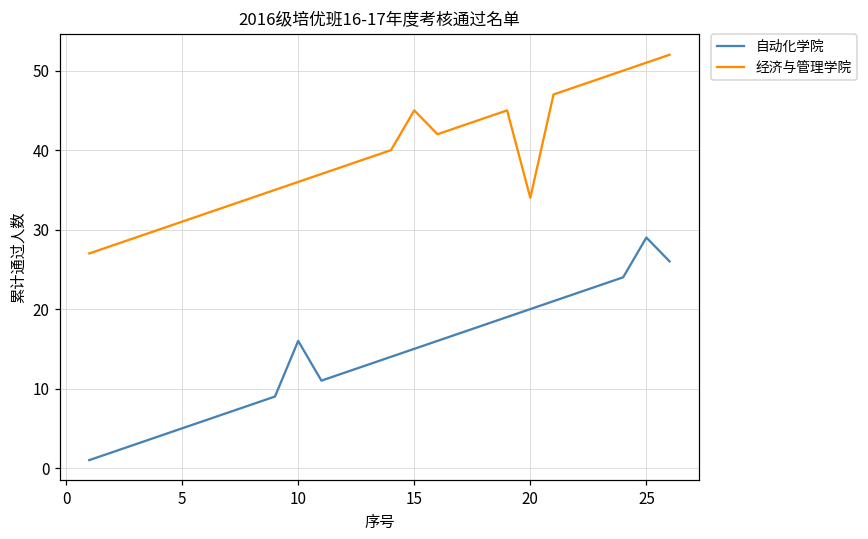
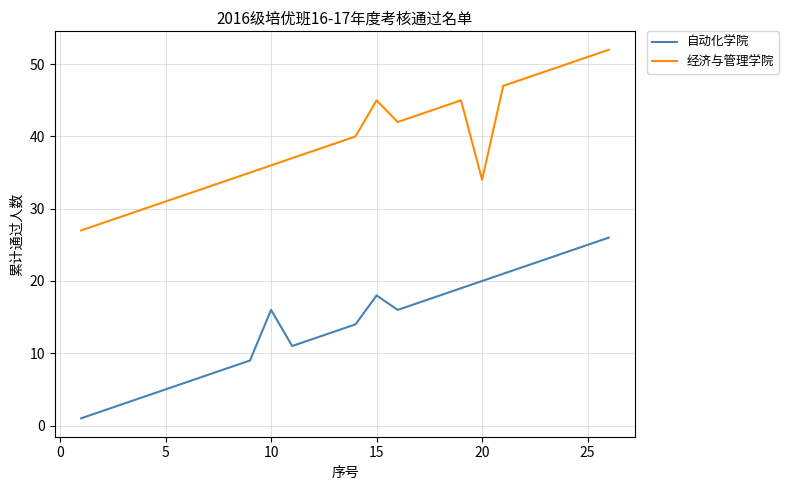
  {
    "自动化学院": {
      "5": 5,
      "10": 16,
-     "15": 15,
+     "15": 18,
      "20": 20,
-     "25": 29
+     "25": 25
    },
    "经济与管理学院": {
      "5": 31,
      "10": 36,
      "15": 45,
      "20": 34,
      "25": 51
    }
  }
